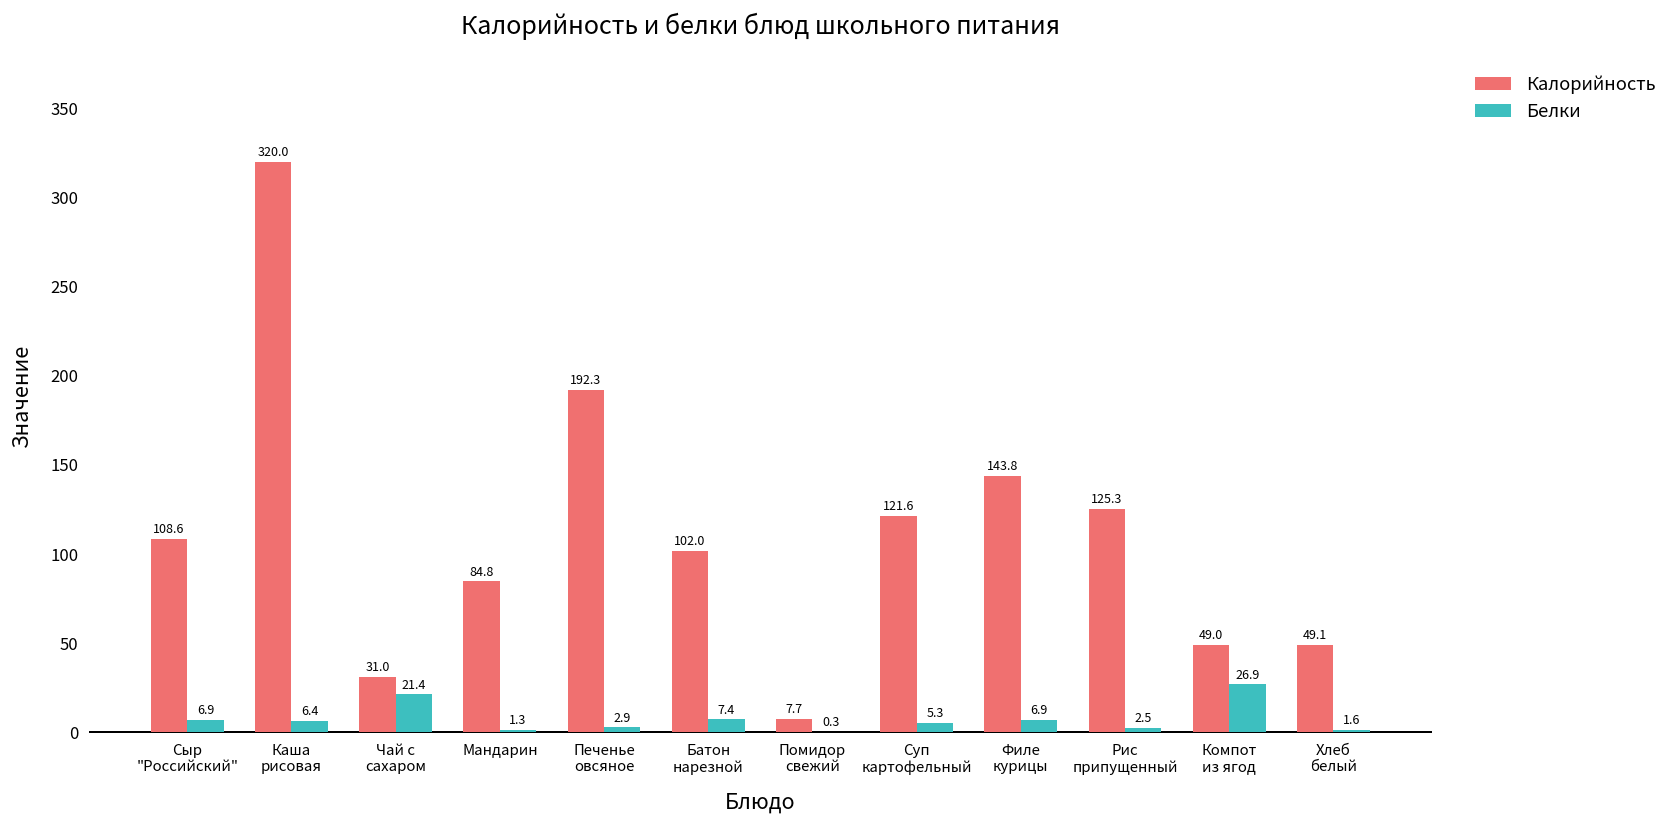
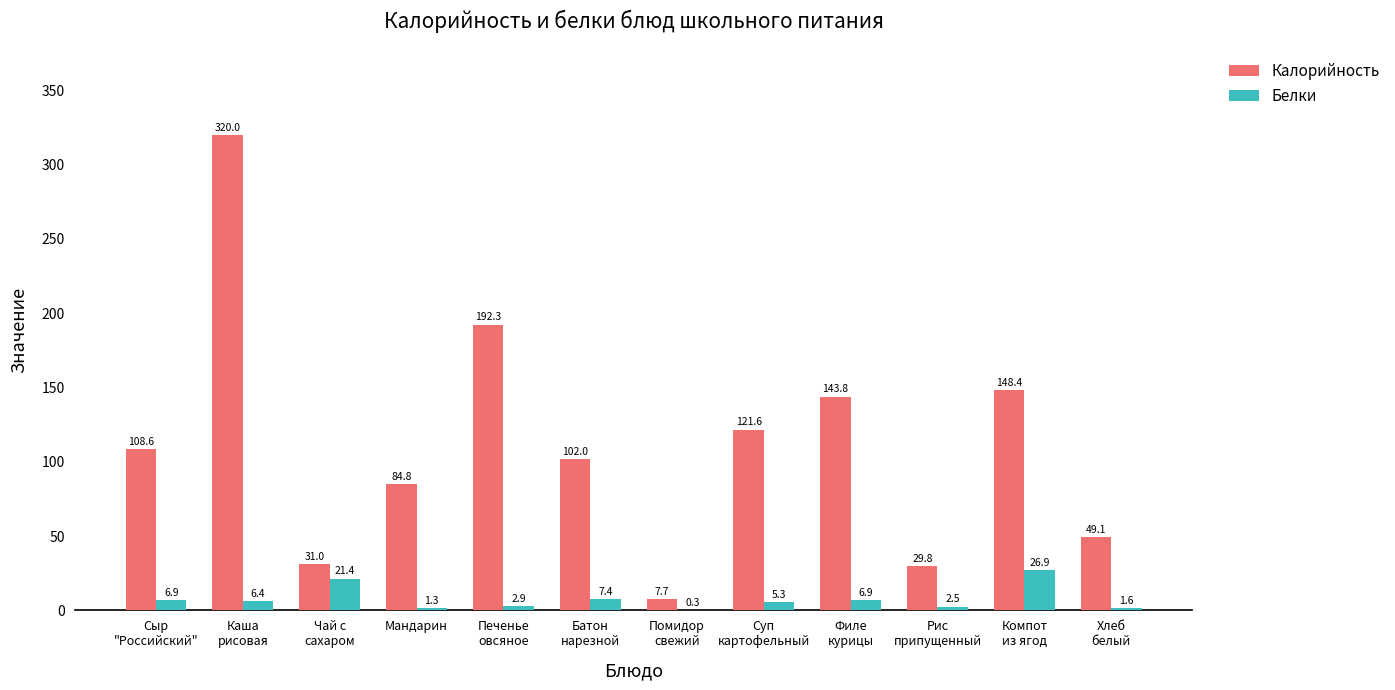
  {
    "Калорийность": {
      "Сыр \"Российский\"": 108.6,
      "Каша рисовая": 320.0,
      "Чай с сахаром": 31.0,
      "Мандарин": 84.8,
      "Печенье овсяное": 192.3,
      "Батон нарезной": 102.0,
      "Помидор свежий": 7.7,
      "Суп картофельный": 121.6,
      "Филе курицы": 143.8,
-     "Рис припущенный": 125.3,
-     "Компот из ягод": 49.0,
+     "Рис припущенный": 29.8,
+     "Компот из ягод": 148.4,
      "Хлеб белый": 49.1
    },
    "Белки": {
      "Сыр \"Российский\"": 6.9,
      "Каша рисовая": 6.4,
      "Чай с сахаром": 21.4,
      "Мандарин": 1.3,
      "Печенье овсяное": 2.9,
      "Батон нарезной": 7.4,
      "Помидор свежий": 0.3,
      "Суп картофельный": 5.3,
      "Филе курицы": 6.9,
      "Рис припущенный": 2.5,
      "Компот из ягод": 26.9,
      "Хлеб белый": 1.6
    }
  }
